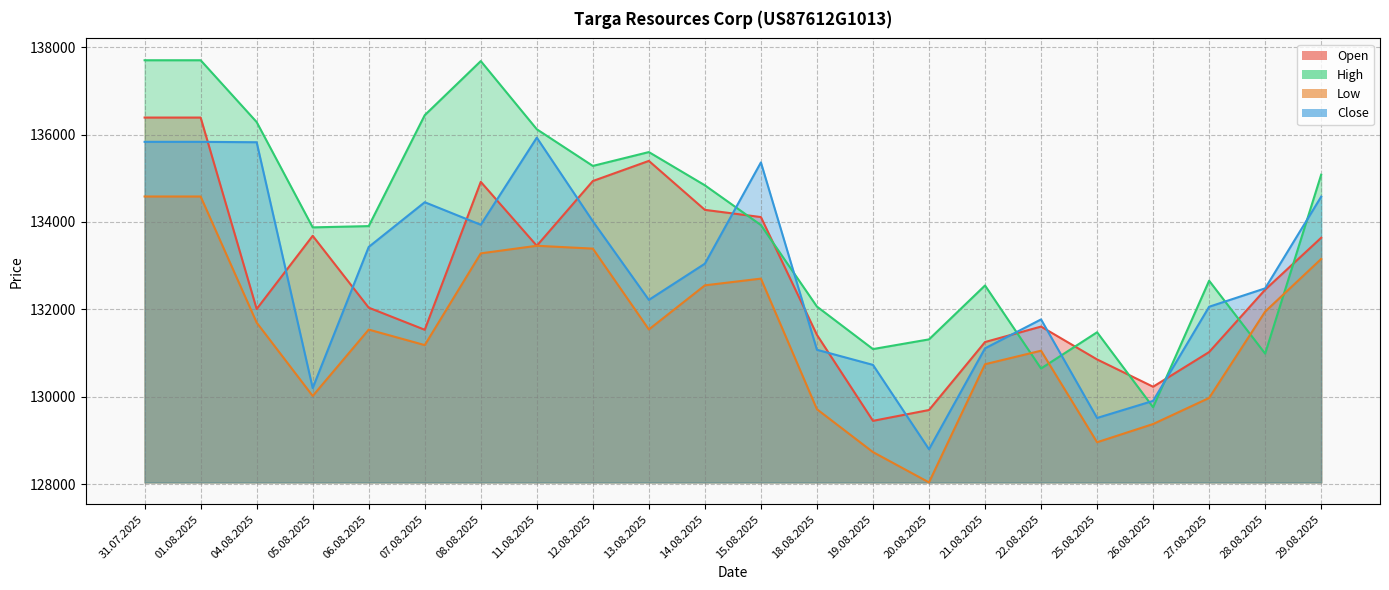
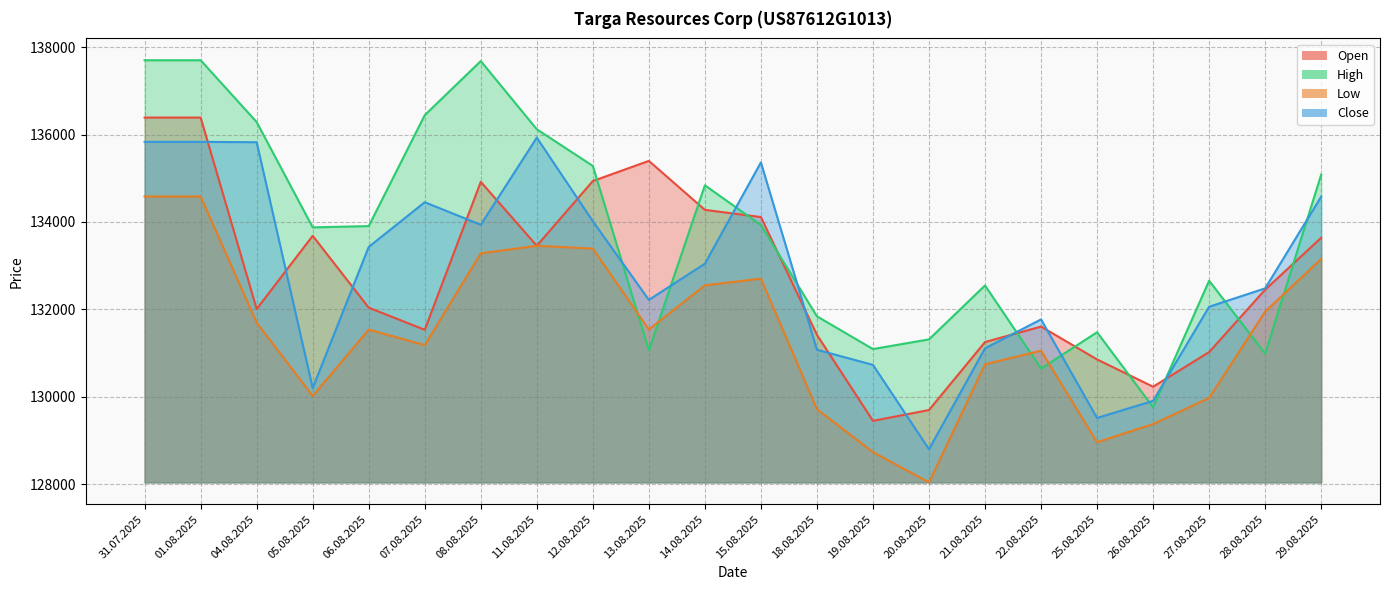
  {
    "High": {
      "31.07.2025": 137700,
      "01.08.2025": 137700,
      "04.08.2025": 136300,
      "05.08.2025": 133900,
      "06.08.2025": 133900,
      "07.08.2025": 136400,
      "08.08.2025": 137700,
      "11.08.2025": 136100,
      "12.08.2025": 135300,
-     "13.08.2025": 135600,
+     "13.08.2025": 131100,
      "14.08.2025": 134800,
      "15.08.2025": 133900,
-     "18.08.2025": 132100,
+     "18.08.2025": 131800,
      "19.08.2025": 131100,
      "20.08.2025": 131300,
      "21.08.2025": 132500,
      "22.08.2025": 130600,
      "25.08.2025": 131500,
      "26.08.2025": 129800,
      "27.08.2025": 132700,
      "28.08.2025": 131000,
      "29.08.2025": 135100
    },
    "Close": {
      "31.07.2025": 135800,
      "01.08.2025": 135800,
      "04.08.2025": 135800,
      "05.08.2025": 130200,
      "06.08.2025": 133400,
      "07.08.2025": 134500,
      "08.08.2025": 133900,
      "11.08.2025": 135900,
      "12.08.2025": 134000,
      "13.08.2025": 132200,
      "14.08.2025": 133000,
      "15.08.2025": 135400,
      "18.08.2025": 131100,
      "19.08.2025": 130700,
      "20.08.2025": 128800,
      "21.08.2025": 131100,
      "22.08.2025": 131800,
      "25.08.2025": 129500,
      "26.08.2025": 129900,
      "27.08.2025": 132100,
      "29.08.2025": 134600
    }
  }
